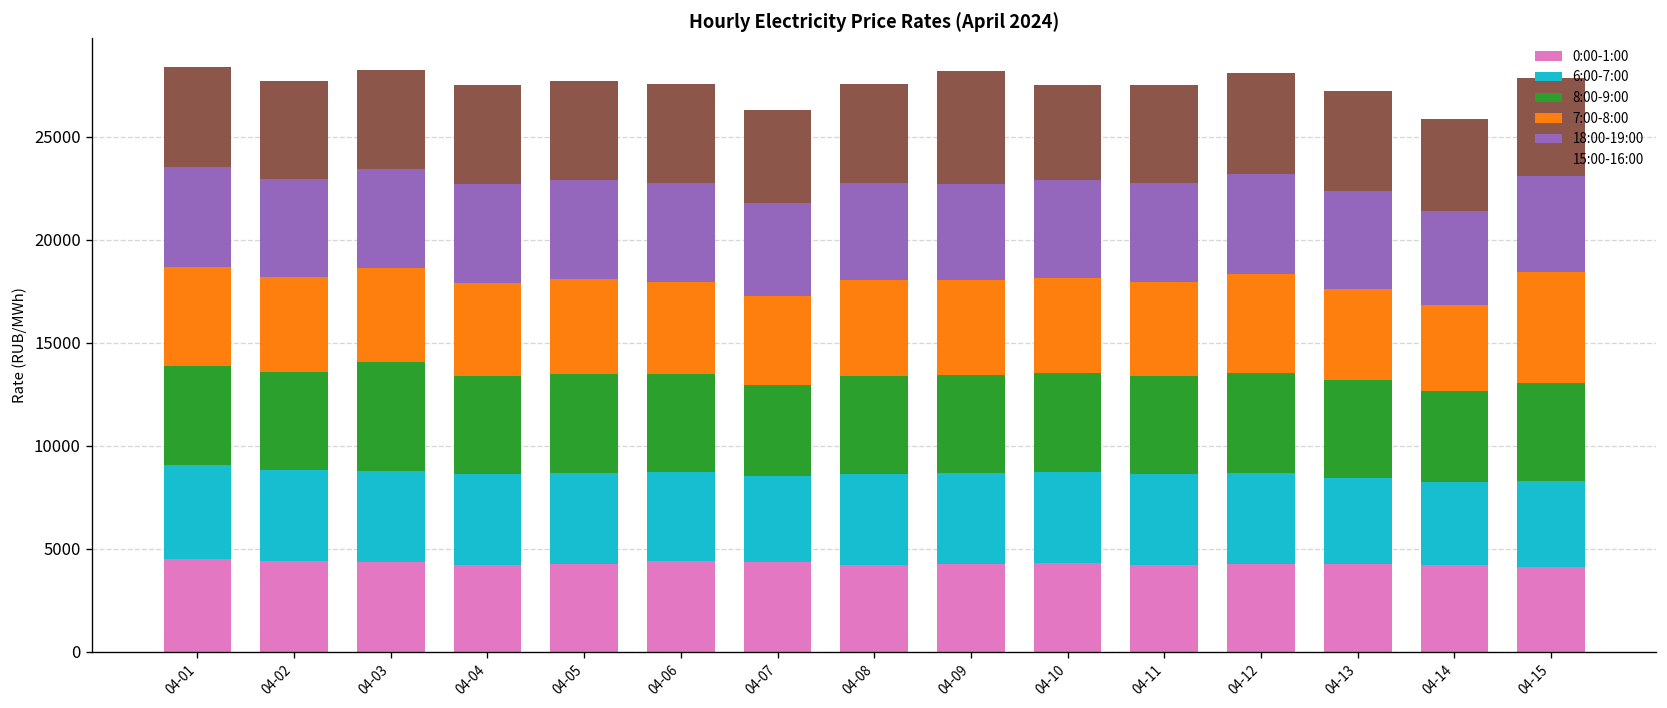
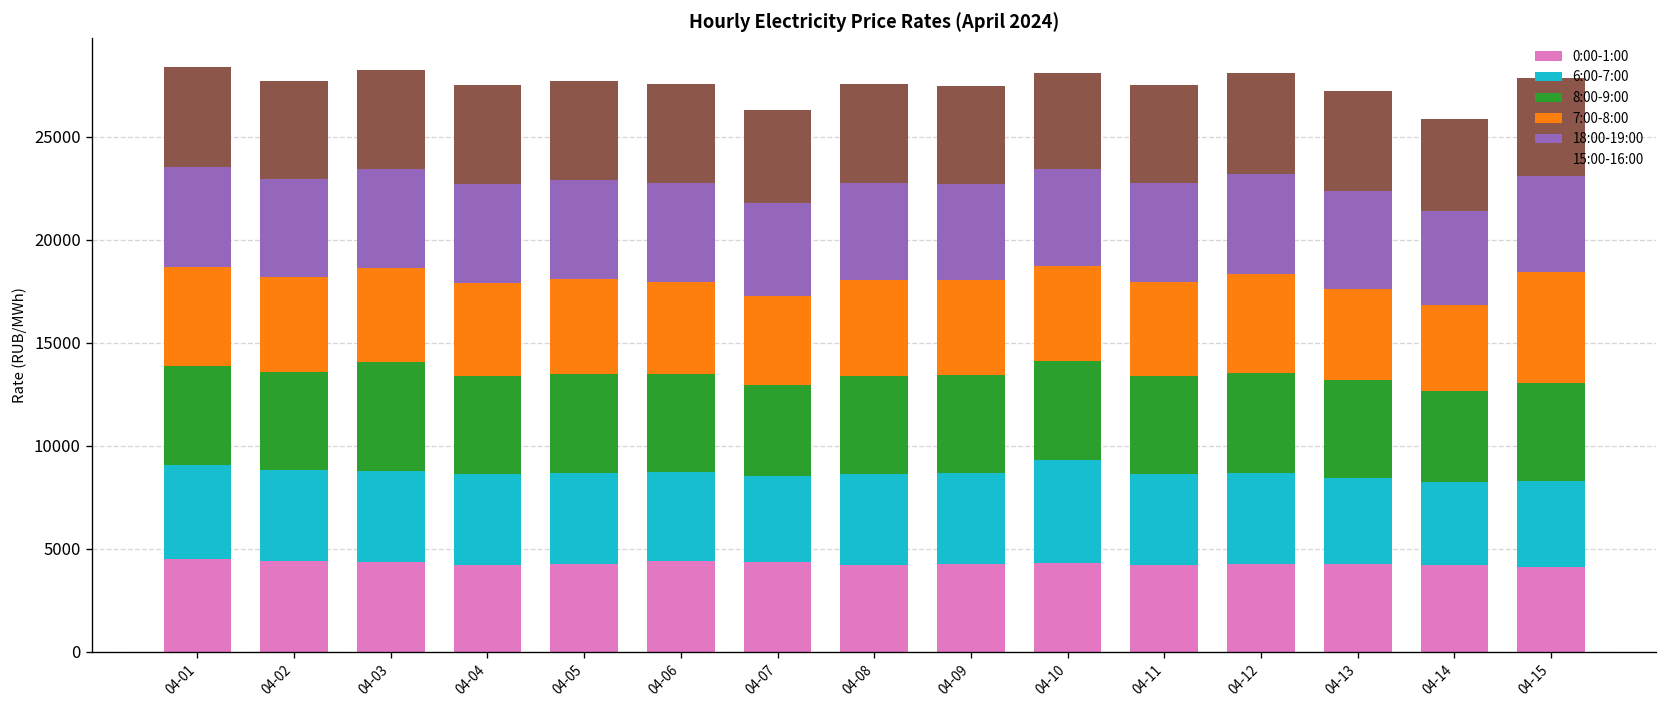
  {
    "0:00-1:00": {
      "04-01": 4500,
      "04-02": 4400,
      "04-03": 4400,
      "04-04": 4200,
      "04-05": 4200,
      "04-06": 4400,
      "04-07": 4300,
      "04-08": 4200,
      "04-09": 4300,
      "04-10": 4300,
      "04-11": 4200,
      "04-12": 4300,
      "04-13": 4300,
      "04-14": 4200,
      "04-15": 4100
    },
    "6:00-7:00": {
      "04-01": 4600,
      "04-02": 4400,
      "04-03": 4400,
      "04-04": 4400,
      "04-05": 4400,
      "04-06": 4300,
      "04-07": 4200,
      "04-08": 4400,
      "04-09": 4400,
-     "04-10": 4400,
+     "04-10": 5000,
      "04-11": 4400,
      "04-12": 4400,
      "04-13": 4200,
      "04-14": 4100,
      "04-15": 4200
    },
    "8:00-9:00": {
      "04-01": 4800,
      "04-02": 4800,
      "04-03": 5300,
      "04-04": 4800,
      "04-05": 4800,
      "04-06": 4800,
      "04-07": 4500,
      "04-08": 4800,
      "04-09": 4700,
      "04-10": 4800,
      "04-11": 4800,
      "04-12": 4900,
      "04-13": 4700,
      "04-14": 4400,
      "04-15": 4700
    },
    "7:00-8:00": {
      "04-01": 4800,
      "04-02": 4600,
      "04-03": 4600,
      "04-04": 4500,
      "04-05": 4600,
      "04-06": 4400,
      "04-07": 4300,
      "04-08": 4700,
      "04-09": 4600,
      "04-10": 4600,
      "04-11": 4600,
      "04-12": 4800,
      "04-13": 4400,
      "04-14": 4200,
      "04-15": 5400
    },
    "18:00-19:00": {
      "04-01": 4800,
      "04-02": 4800,
      "04-03": 4800,
      "04-04": 4800,
      "04-05": 4800,
      "04-06": 4800,
      "04-07": 4500,
      "04-08": 4700,
      "04-09": 4700,
      "04-10": 4700,
      "04-11": 4800,
      "04-12": 4800,
      "04-13": 4800,
      "04-14": 4500,
      "04-15": 4700
    },
    "15:00-16:00": {
      "04-01": 4900,
      "04-02": 4800,
      "04-03": 4800,
      "04-04": 4800,
      "04-05": 4800,
      "04-06": 4800,
      "04-07": 4500,
      "04-08": 4800,
-     "04-09": 5500,
+     "04-09": 4700,
      "04-10": 4600,
      "04-11": 4800,
      "04-12": 4900,
      "04-13": 4800,
      "04-14": 4500,
      "04-15": 4800
    }
  }
